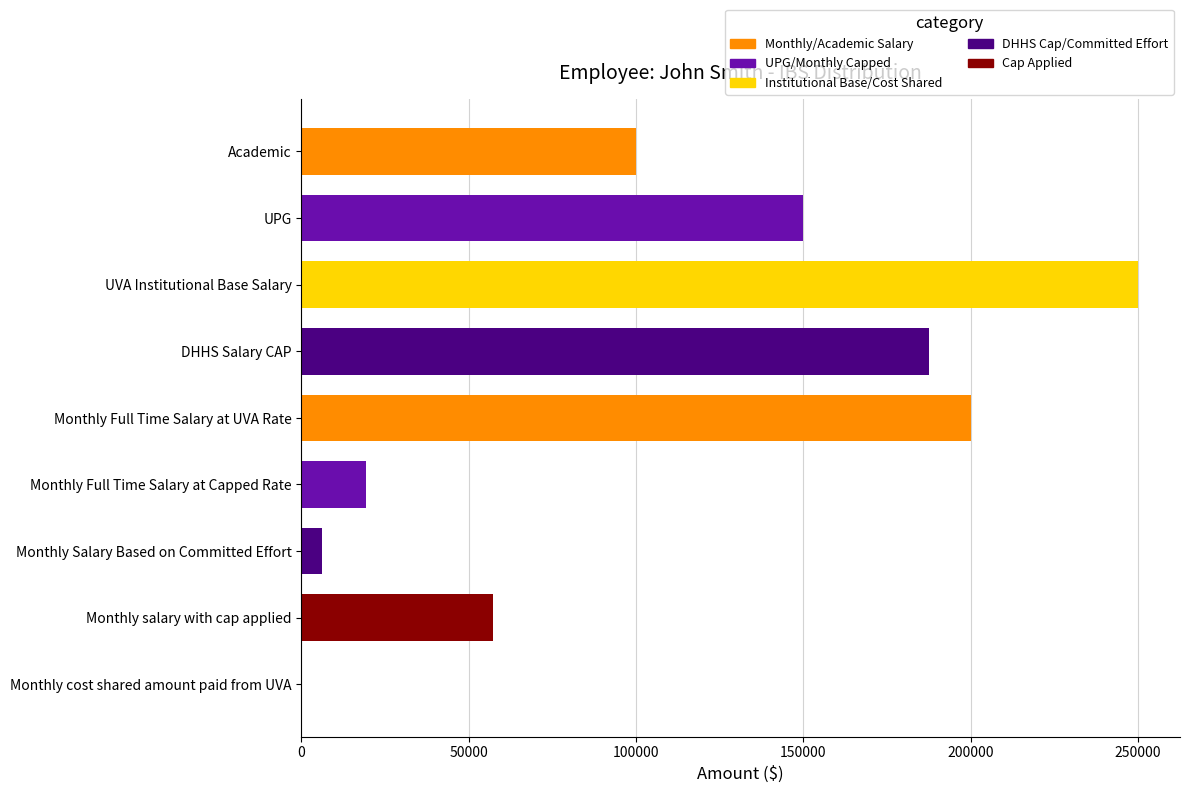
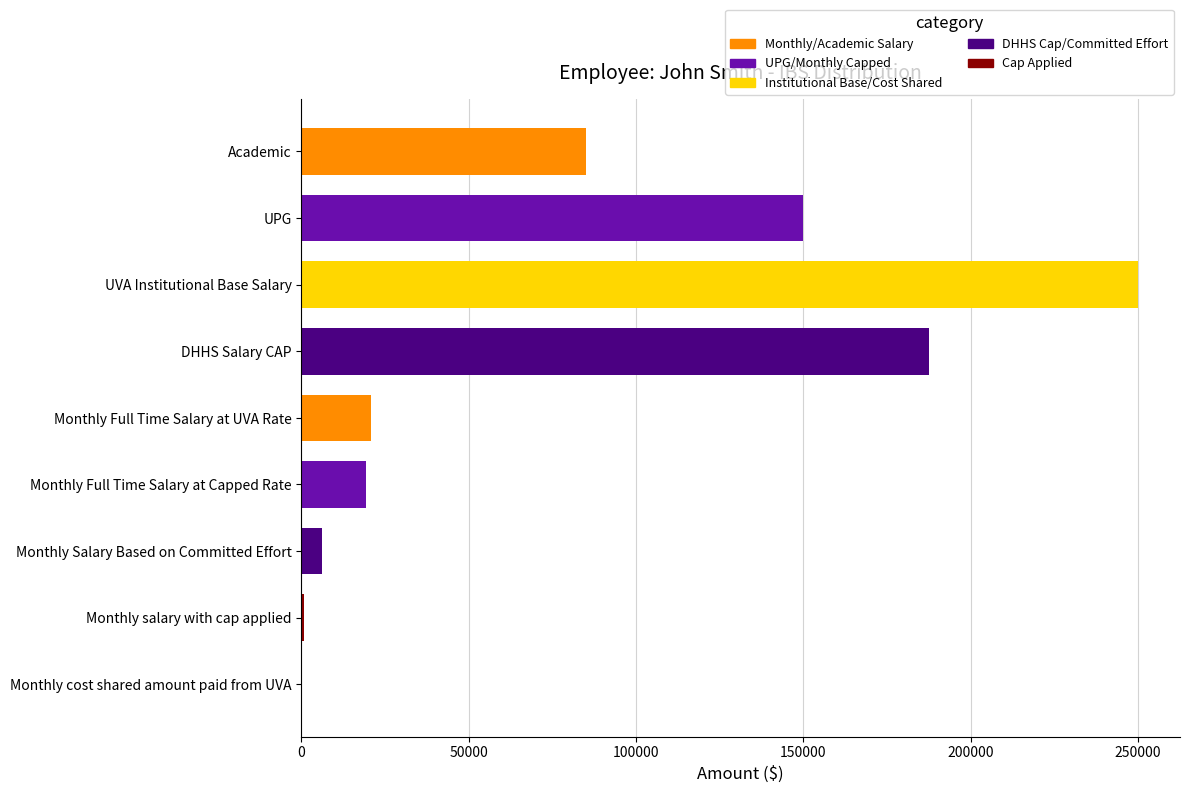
  {
-   "Academic": 100000,
+   "Academic": 85000,
    "UPG": 150000,
    "UVA Institutional Base Salary": 250000,
    "DHHS Salary CAP": 188000,
-   "Monthly Full Time Salary at UVA Rate": 200000,
+   "Monthly Full Time Salary at UVA Rate": 21000,
    "Monthly Full Time Salary at Capped Rate": 19000,
    "Monthly Salary Based on Committed Effort": 6000,
-   "Monthly salary with cap applied": 57000
+   "Monthly salary with cap applied": 1000
  }
